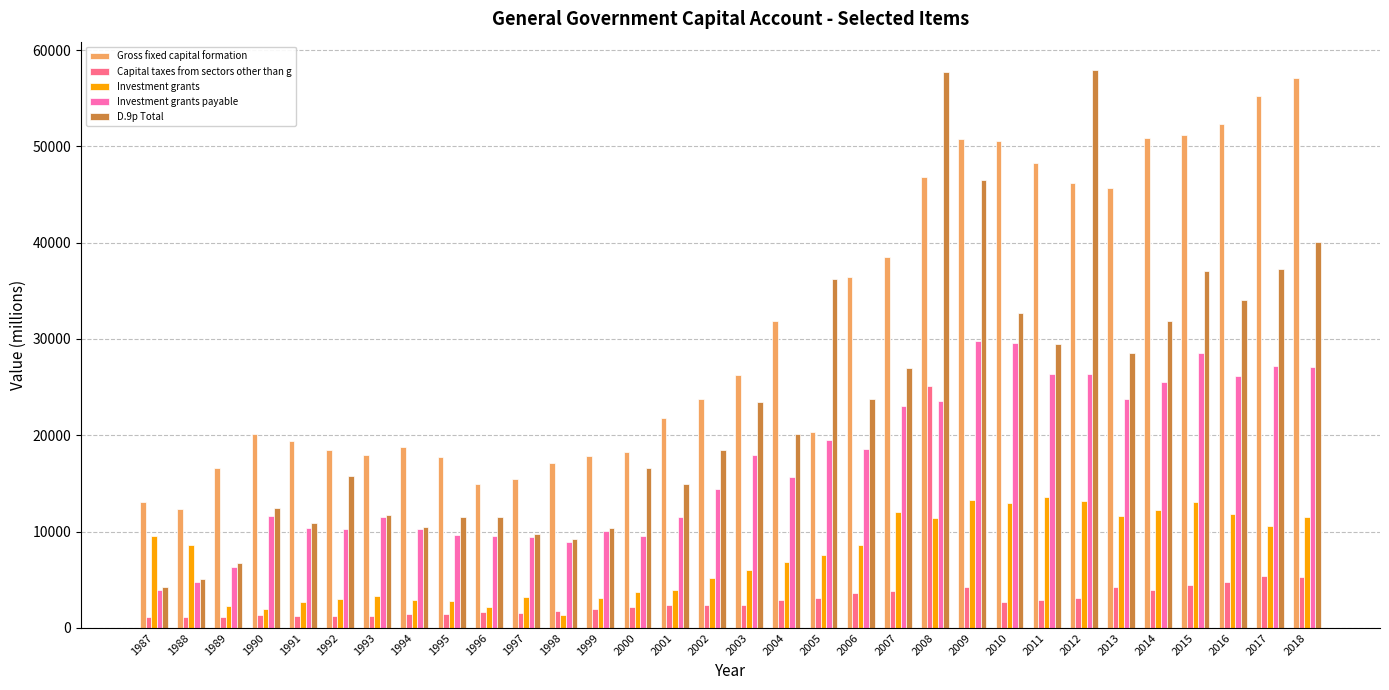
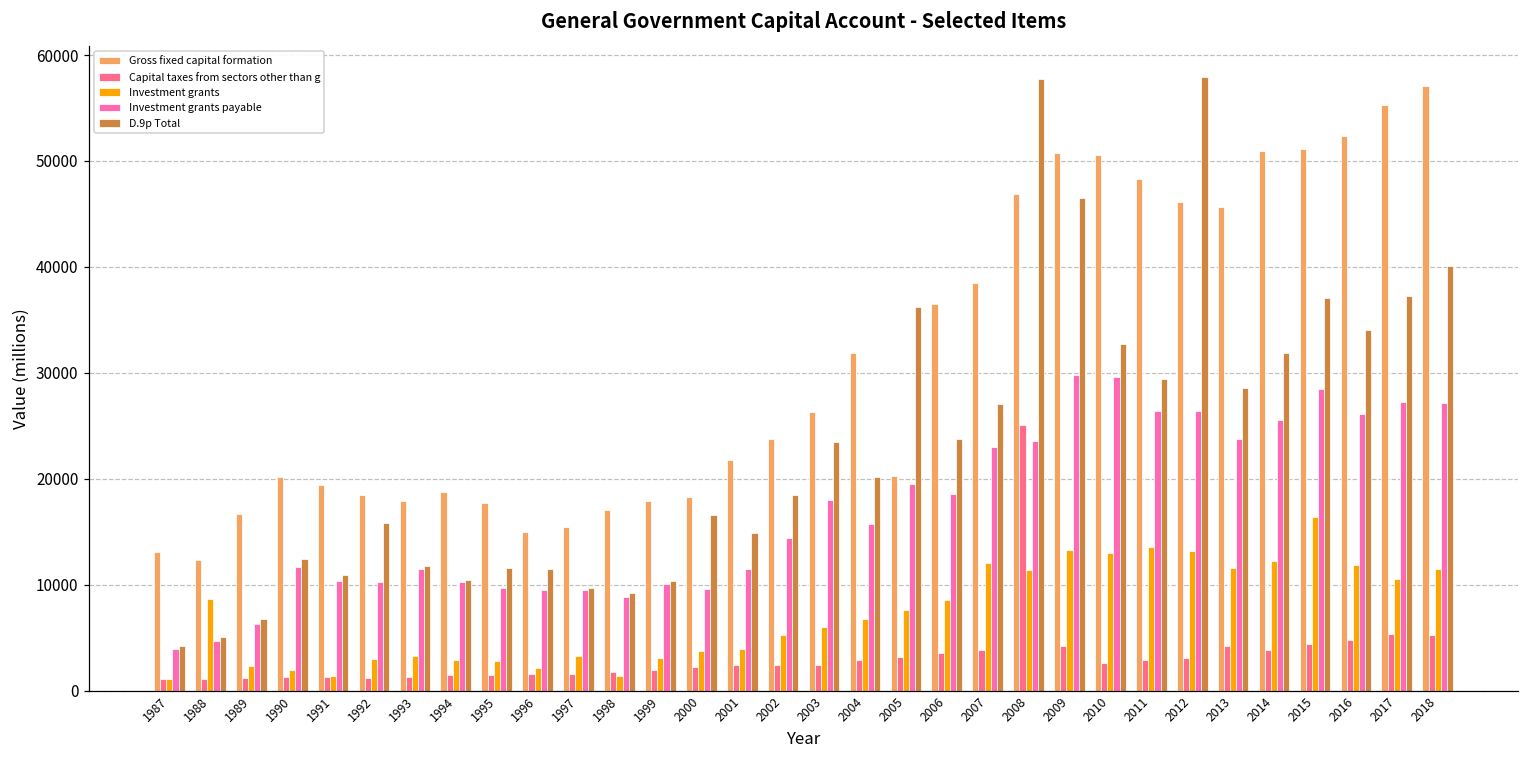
  {
    "Investment grants": {
-     "1987": 10000,
+     "1987": 1000,
      "1988": 9000,
      "1989": 2000,
      "1990": 2000,
-     "1991": 3000,
+     "1991": 1000,
      "1992": 3000,
      "1993": 3000,
      "1994": 3000,
      "1995": 3000,
      "1996": 2000,
      "1997": 3000,
      "1998": 1000,
      "1999": 3000,
      "2000": 4000,
      "2001": 4000,
      "2002": 5000,
      "2003": 6000,
      "2004": 7000,
      "2005": 8000,
      "2006": 9000,
      "2007": 12000,
      "2008": 11000,
      "2009": 13000,
      "2010": 13000,
      "2011": 14000,
      "2012": 13000,
      "2013": 12000,
      "2014": 12000,
-     "2015": 13000,
+     "2015": 16000,
      "2016": 12000,
      "2017": 11000,
      "2018": 12000
    }
  }
